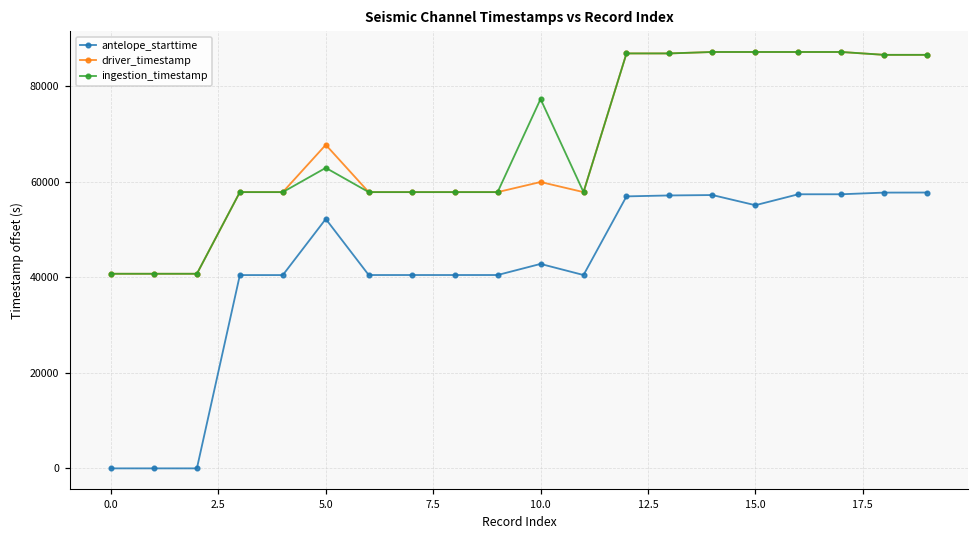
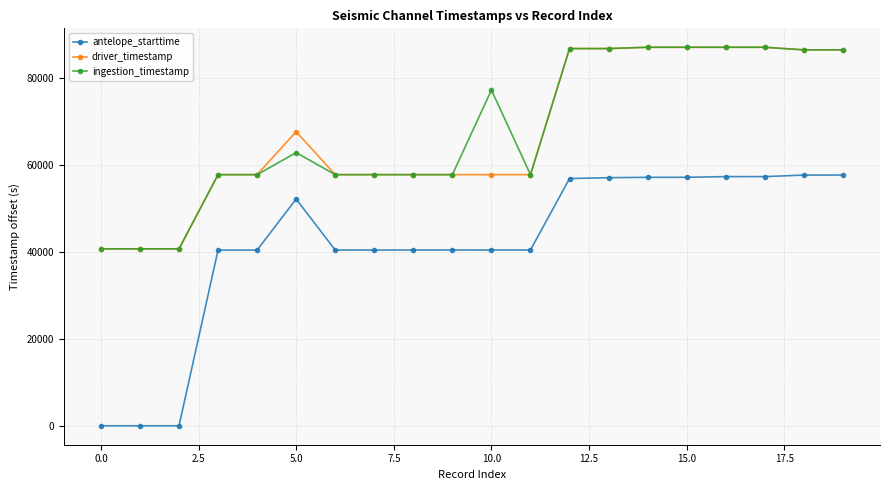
  {
    "antelope_starttime": {
      "0.0": 0,
      "5.0": 52000,
-     "10.0": 43000,
-     "15.0": 55000
+     "10.0": 40000,
+     "15.0": 57000
    },
    "driver_timestamp": {
      "5.0": 68000,
-     "10.0": 60000
+     "10.0": 58000
    },
    "ingestion_timestamp": {
      "5.0": 63000,
      "10.0": 77000
    }
  }
